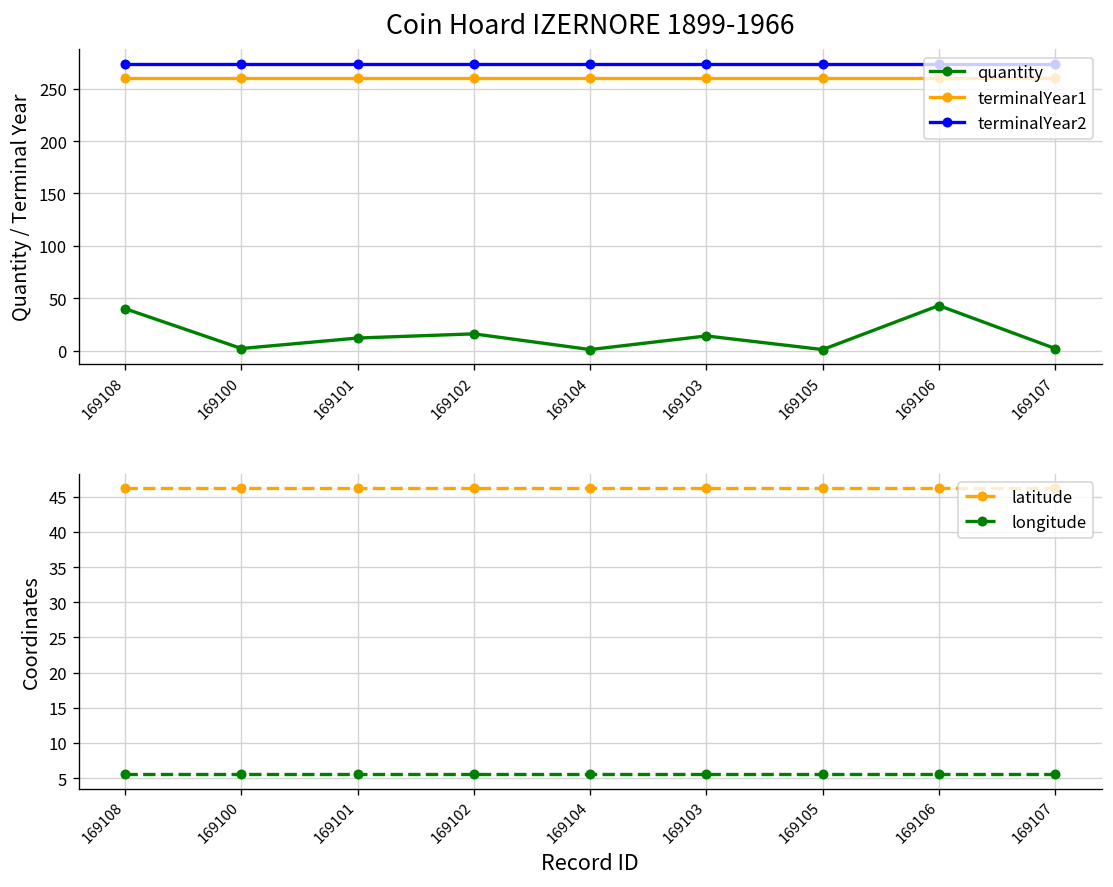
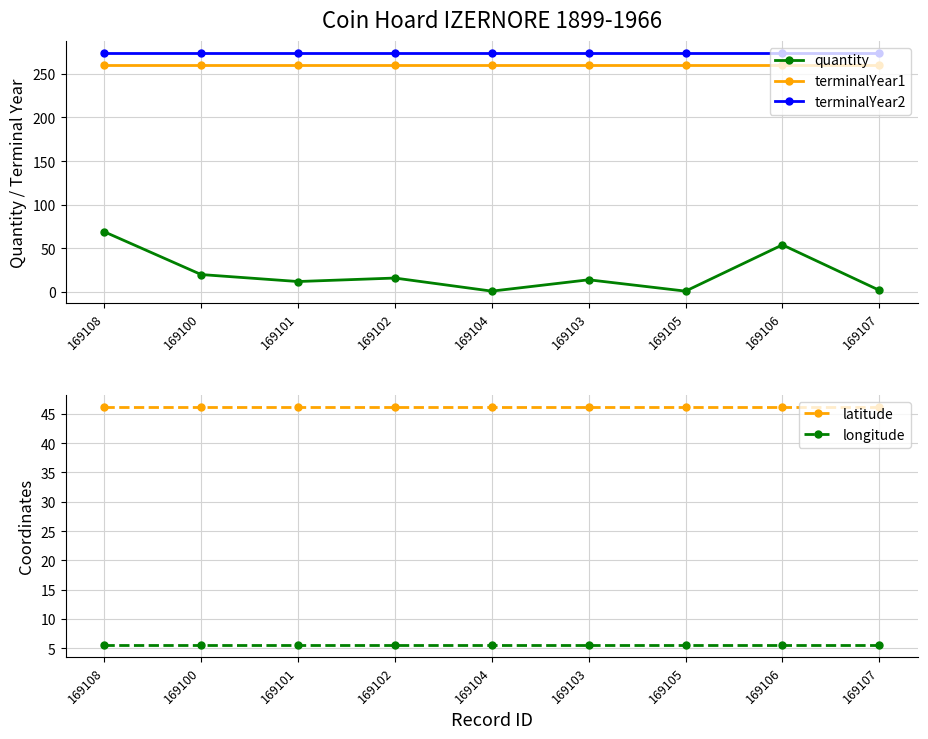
  {
    "Coin Hoard IZERNORE 1899-1966": {
      "quantity": {
-       "169108": 40,
-       "169100": 0,
+       "169108": 70,
+       "169100": 20,
        "169101": 10,
        "169102": 20,
        "169104": 0,
        "169103": 10,
        "169105": 0,
-       "169106": 40,
+       "169106": 50,
        "169107": 0
      },
      "terminalYear1": {
        "169108": 260,
        "169100": 260,
        "169101": 260,
        "169102": 260,
        "169104": 260,
        "169103": 260,
        "169105": 260
      },
      "terminalYear2": {
        "169108": 270,
        "169100": 270,
        "169101": 270,
        "169102": 270,
        "169104": 270,
        "169103": 270,
        "169105": 270
      }
    }
  }
